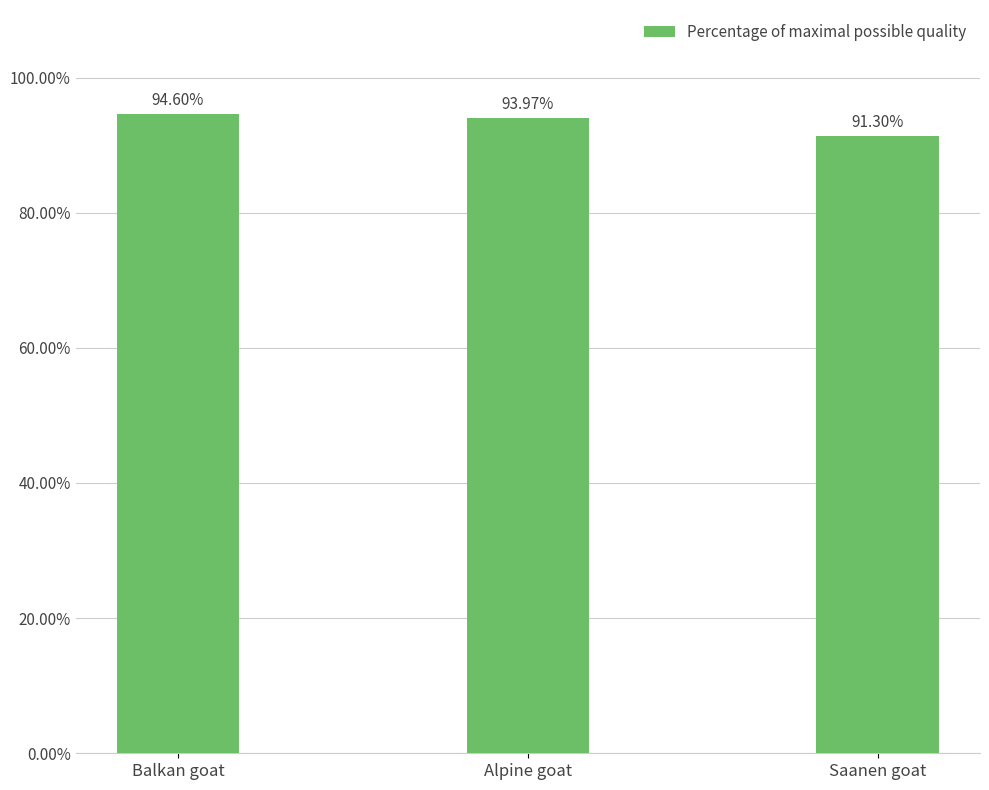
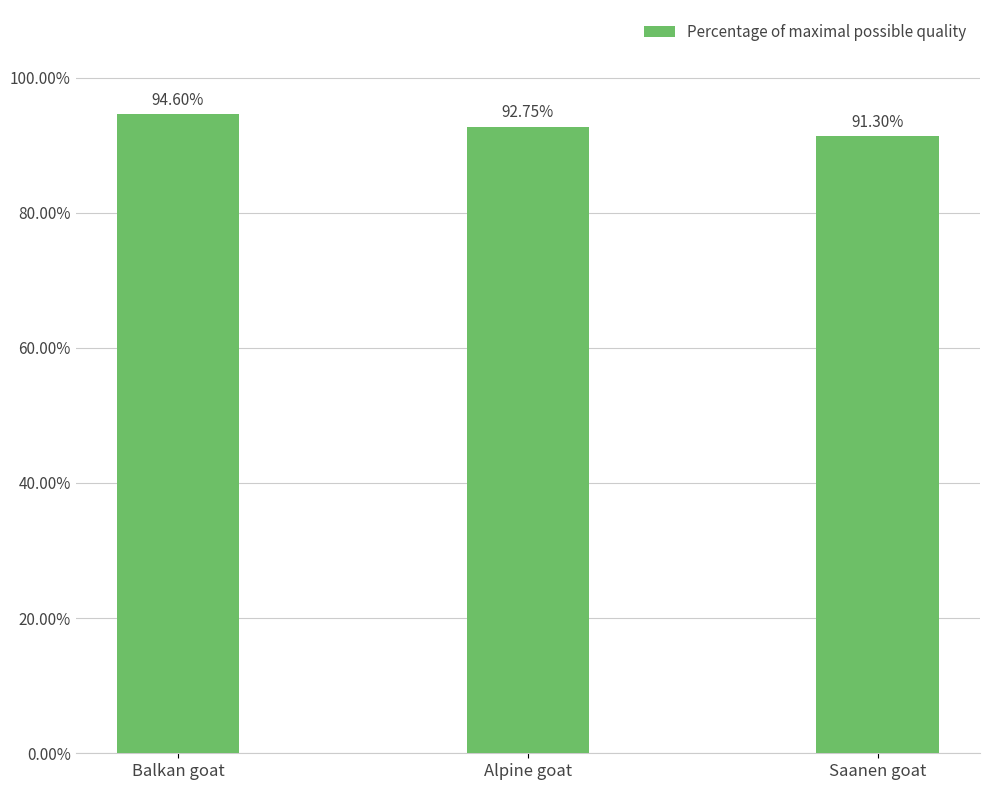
  {
    "Balkan goat": "94.60%",
-   "Alpine goat": "93.97%",
+   "Alpine goat": "92.75%",
    "Saanen goat": "91.30%"
  }
